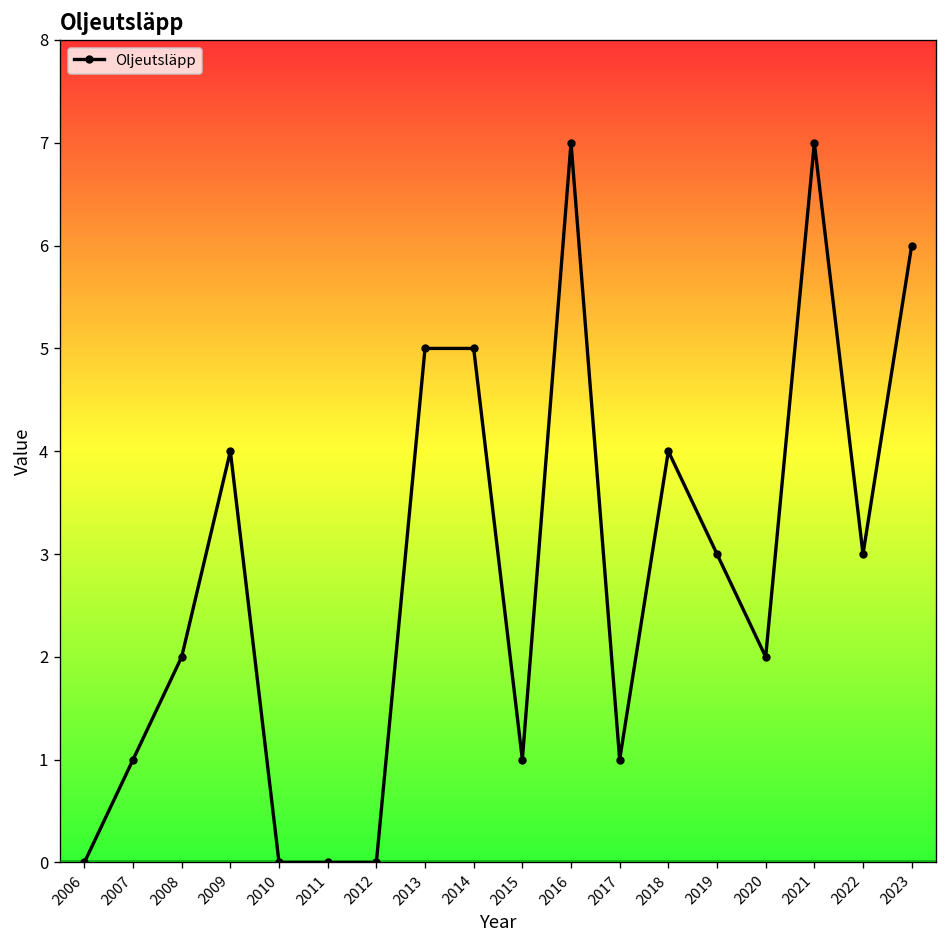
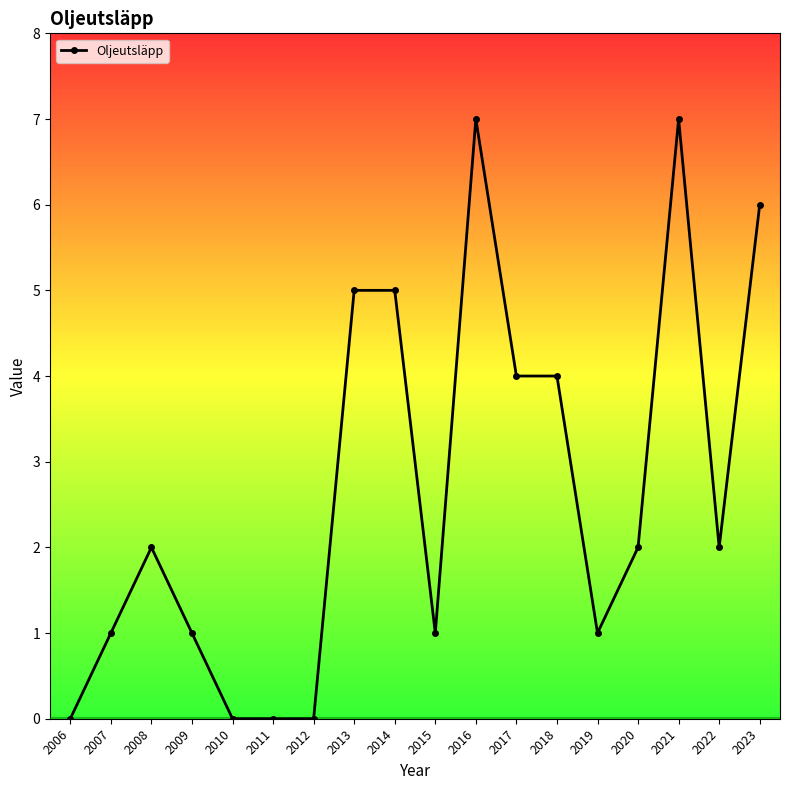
  {
    "Oljeutsläpp": {
      "2006": 0,
      "2007": 1,
      "2008": 2,
-     "2009": 4,
+     "2009": 1,
      "2010": 0,
      "2011": 0,
      "2012": 0,
      "2013": 5,
      "2014": 5,
      "2015": 1,
      "2016": 7,
-     "2017": 1,
+     "2017": 4,
      "2018": 4,
-     "2019": 3,
+     "2019": 1,
      "2020": 2,
      "2021": 7,
-     "2022": 3,
+     "2022": 2,
      "2023": 6
    }
  }
